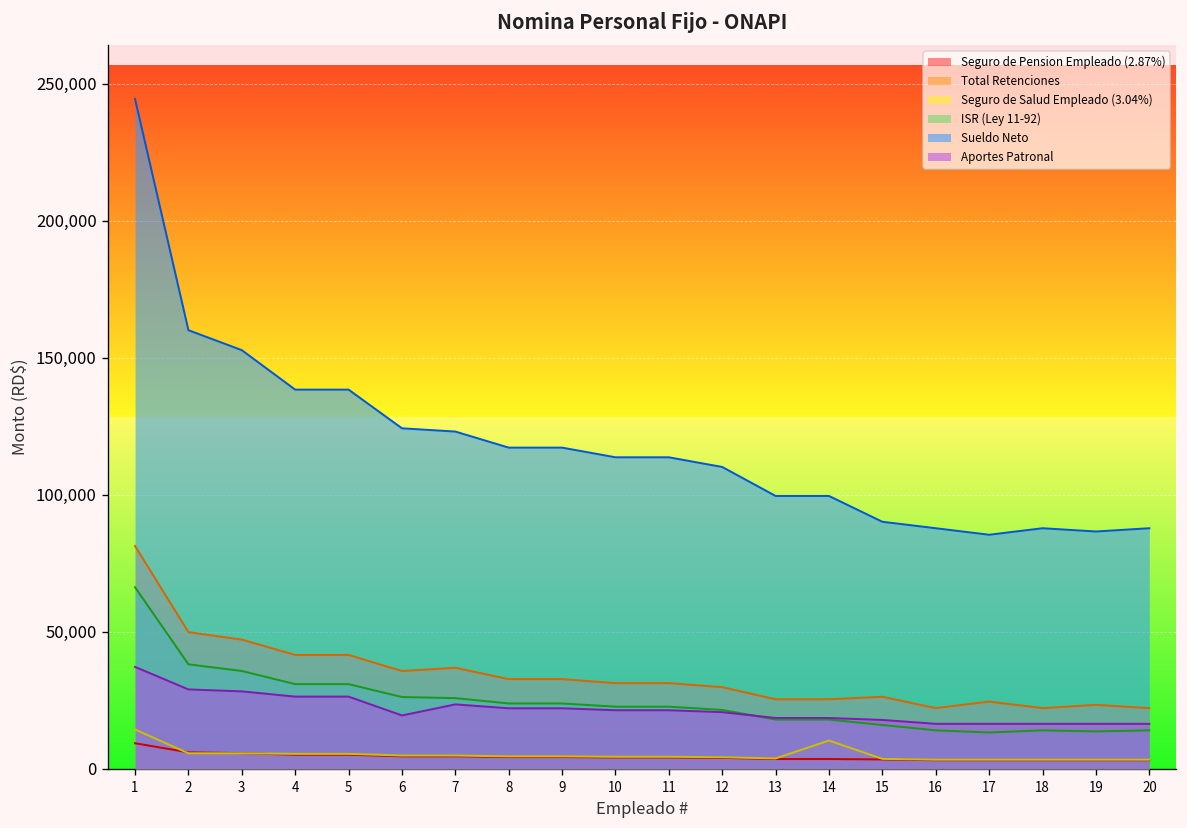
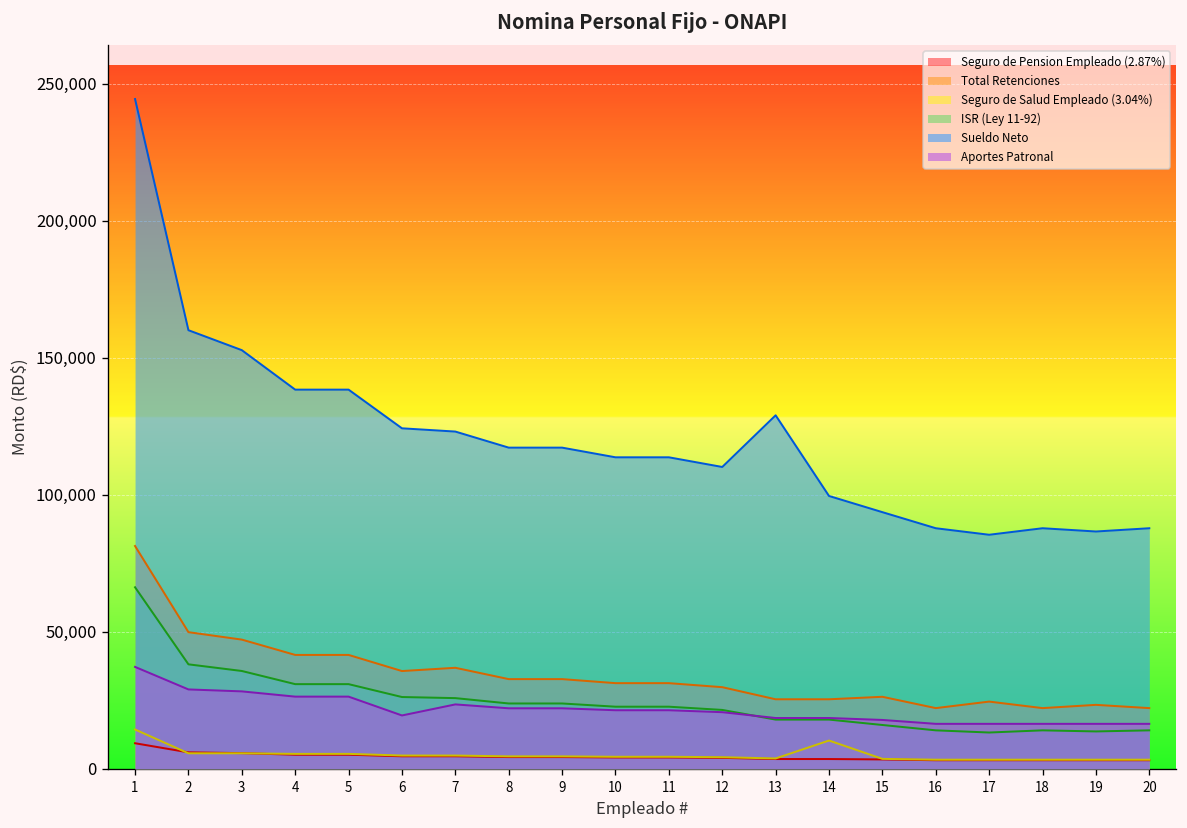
  {
    "Seguro de Pension Empleado (2.87%)": {
      "1": "9,000",
      "14": "4,000"
    },
    "Total Retenciones": {
      "1": "81,000",
      "2": "50,000",
      "3": "47,000",
      "4": "42,000",
      "5": "42,000",
      "6": "36,000",
      "7": "37,000",
      "8": "33,000",
      "9": "33,000",
      "10": "31,000",
      "11": "31,000",
      "12": "30,000",
      "13": "25,000",
      "14": "25,000",
      "15": "26,000",
      "16": "22,000",
      "17": "25,000",
      "18": "22,000",
      "19": "23,000",
      "20": "22,000"
    },
    "Seguro de Salud Empleado (3.04%)": {
      "1": "14,000",
      "14": "10,000"
    },
    "ISR (Ley 11-92)": {
      "1": "66,000",
      "2": "38,000",
      "3": "36,000",
      "4": "31,000",
      "5": "31,000",
      "6": "26,000",
      "7": "26,000",
      "8": "24,000",
      "9": "24,000",
      "10": "23,000",
      "11": "23,000",
      "15": "16,000",
      "16": "14,000",
      "17": "13,000",
      "18": "14,000",
      "19": "14,000",
      "20": "14,000"
    },
    "Sueldo Neto": {
      "1": "244,000",
      "2": "160,000",
      "3": "153,000",
      "4": "138,000",
      "5": "138,000",
      "6": "124,000",
      "7": "123,000",
      "8": "117,000",
      "9": "117,000",
      "10": "114,000",
      "11": "114,000",
      "12": "110,000",
-     "13": "100,000",
+     "13": "129,000",
      "14": "100,000",
-     "15": "90,000",
+     "15": "94,000",
      "16": "88,000",
      "17": "85,000",
      "18": "88,000",
      "19": "87,000",
      "20": "88,000"
    },
    "Aportes Patronal": {
      "1": "37,000",
      "2": "29,000",
      "3": "28,000",
      "4": "26,000",
      "5": "26,000",
      "6": "19,000",
      "7": "24,000",
      "8": "22,000",
      "9": "22,000",
      "10": "21,000",
      "11": "21,000",
      "15": "18,000",
      "16": "16,000",
      "17": "16,000",
      "18": "16,000",
      "19": "16,000",
      "20": "16,000"
    }
  }
